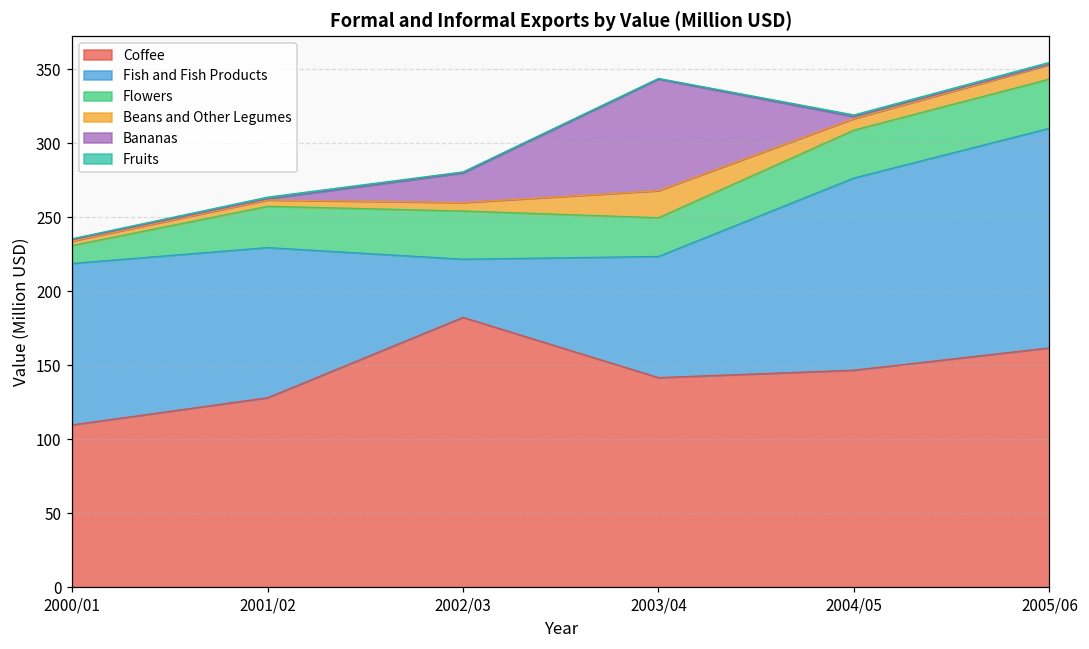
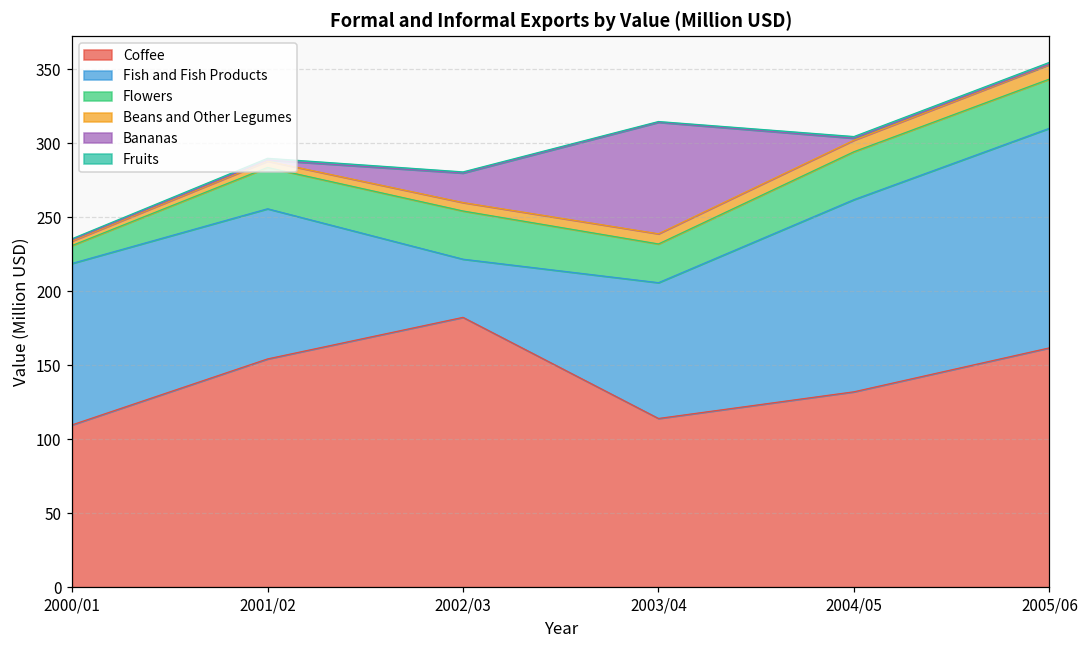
  {
    "Coffee": {
      "2000/01": 110,
-     "2001/02": 128,
+     "2001/02": 154,
      "2002/03": 182,
-     "2003/04": 142,
-     "2004/05": 147,
+     "2003/04": 114,
+     "2004/05": 132,
      "2005/06": 162
    },
    "Fish and Fish Products": {
      "2000/01": 109,
      "2001/02": 102,
      "2002/03": 39,
-     "2003/04": 82,
+     "2003/04": 92,
      "2004/05": 130,
      "2005/06": 148
    },
    "Beans and Other Legumes": {
      "2002/03": 6,
-     "2003/04": 18
+     "2003/04": 7
    }
  }
